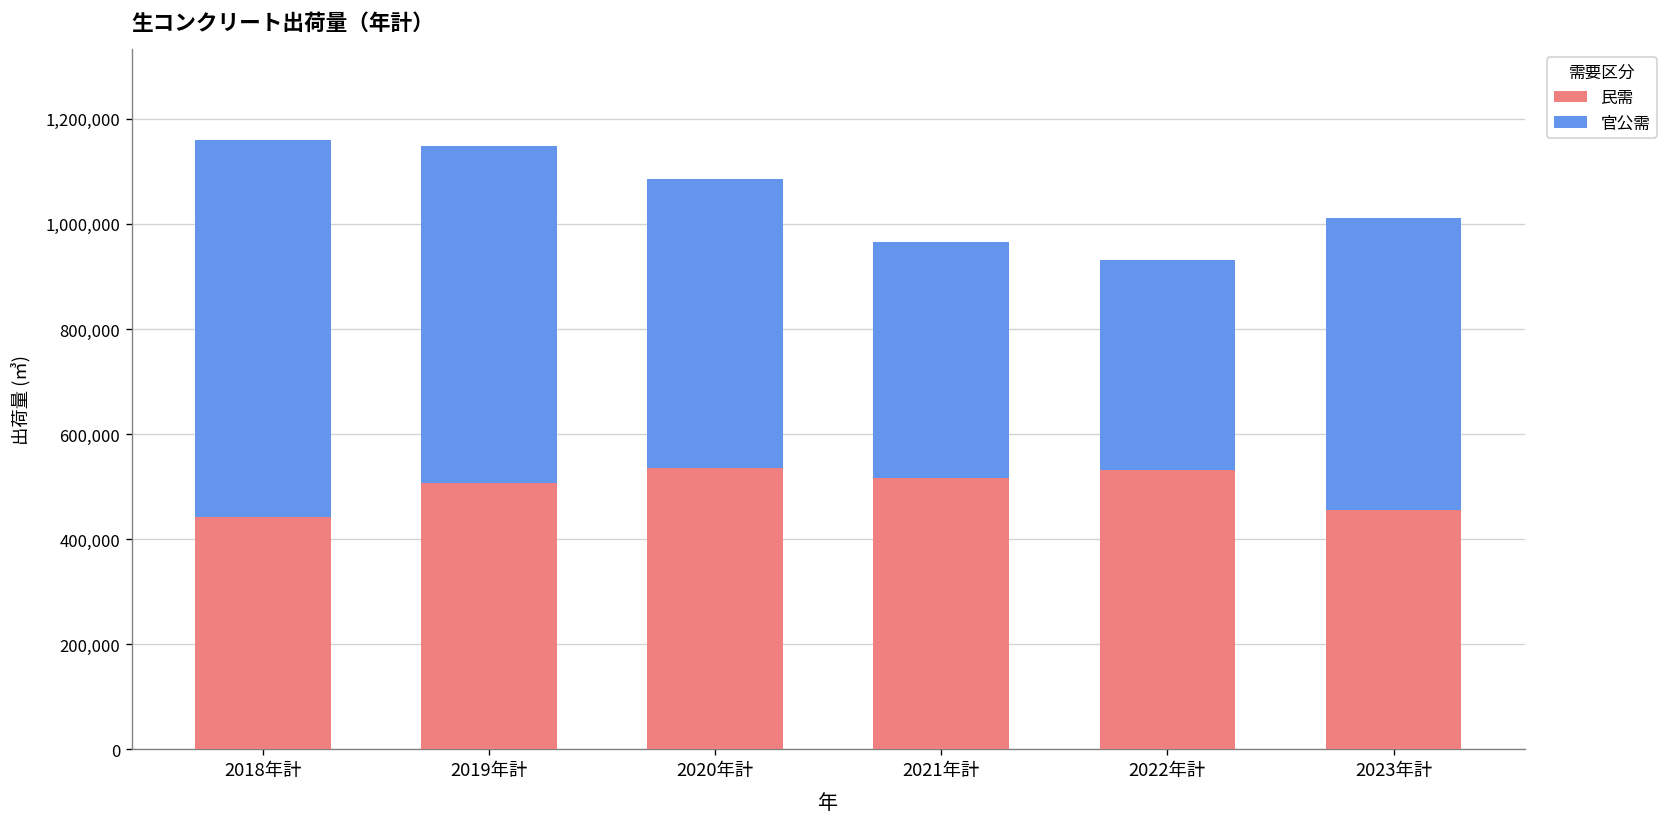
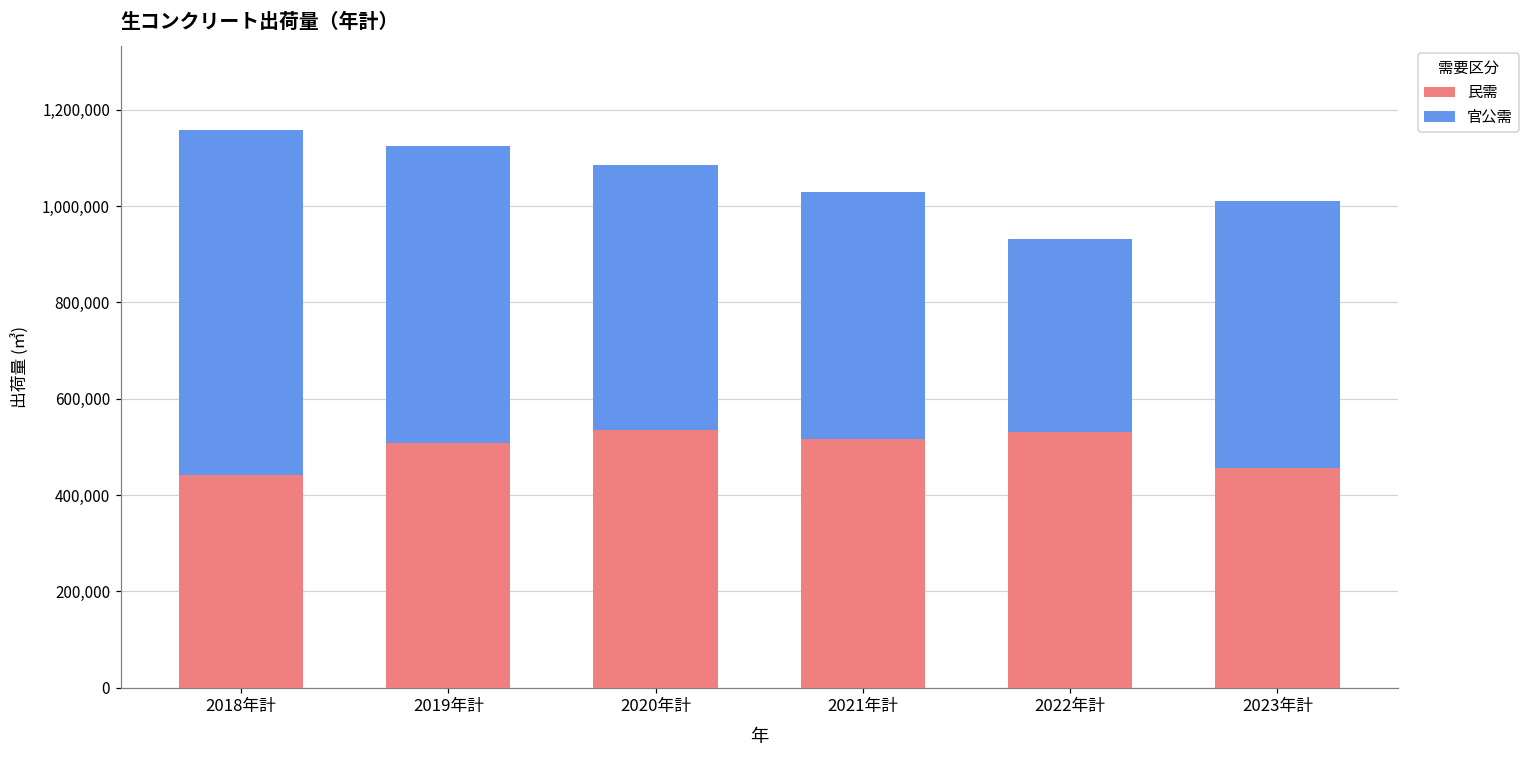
  {
    "民需": {
      "2018年計": "440,000",
      "2019年計": "510,000",
      "2020年計": "540,000",
      "2021年計": "520,000",
      "2022年計": "530,000",
      "2023年計": "460,000"
    },
    "官公需": {
      "2018年計": "720,000",
-     "2019年計": "640,000",
+     "2019年計": "620,000",
      "2020年計": "550,000",
-     "2021年計": "450,000",
+     "2021年計": "510,000",
      "2022年計": "400,000",
      "2023年計": "560,000"
    }
  }
